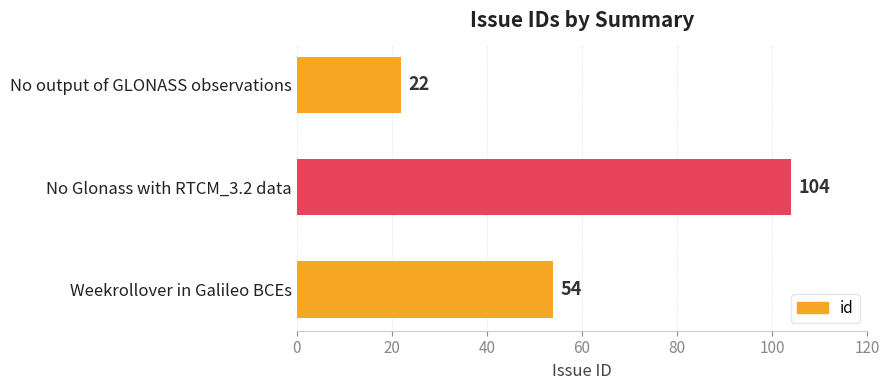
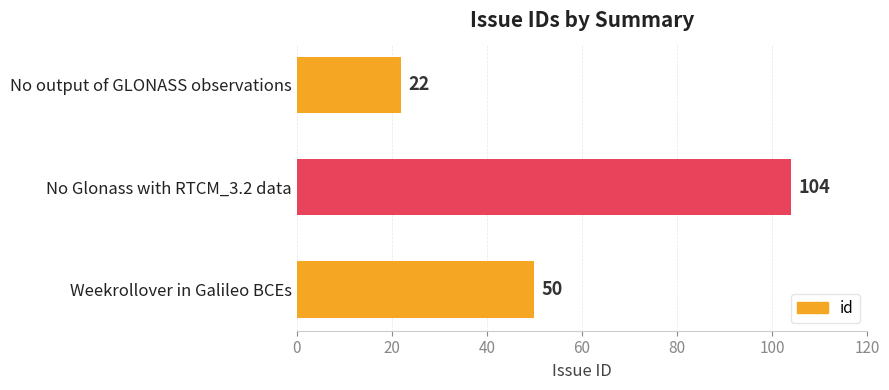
  {
    "No output of GLONASS observations": 22,
    "No Glonass with RTCM_3.2 data": 104,
-   "Weekrollover in Galileo BCEs": 54
+   "Weekrollover in Galileo BCEs": 50
  }
